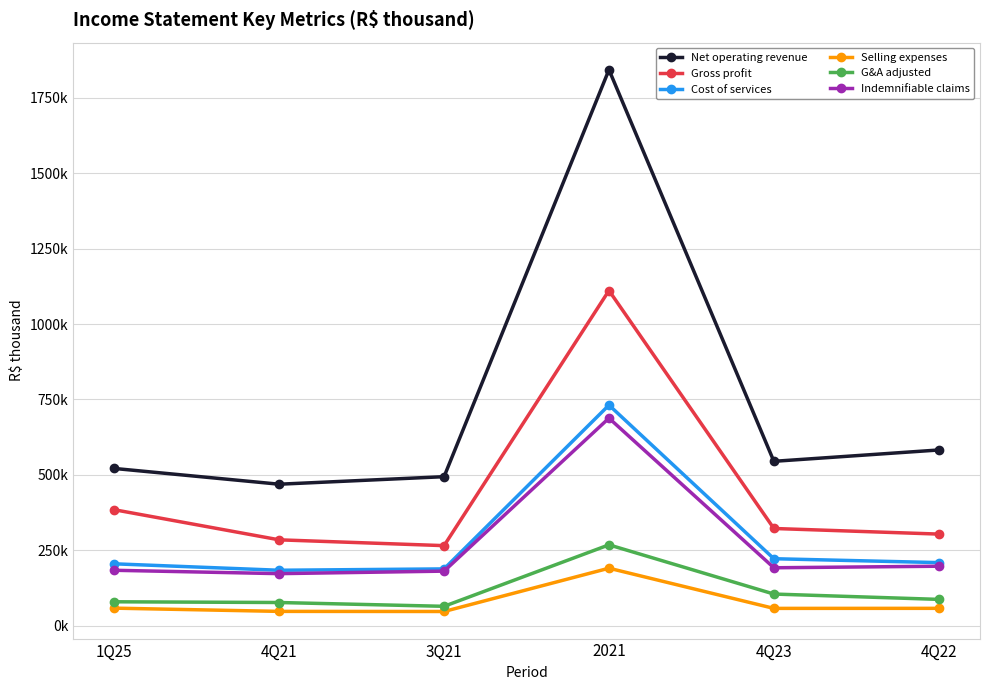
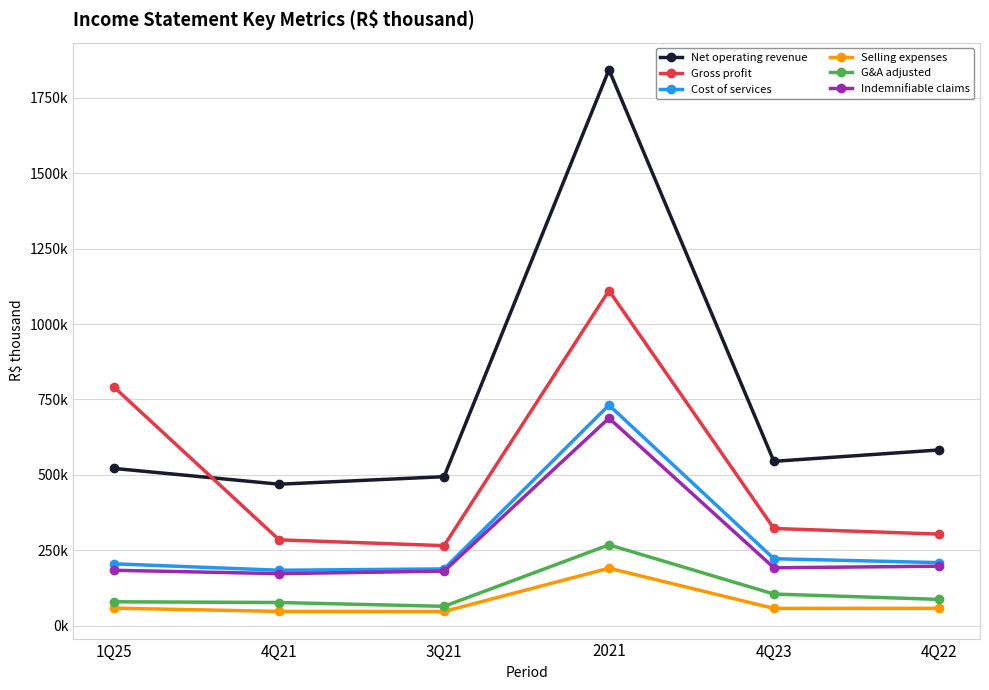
  {
    "Net operating revenue": {
      "1Q25": 520000,
      "4Q21": 470000,
      "3Q21": 490000,
      "2021": 1840000,
      "4Q23": 550000,
      "4Q22": 580000
    },
    "Gross profit": {
-     "1Q25": 380000,
+     "1Q25": 790000,
      "4Q21": 290000,
      "3Q21": 270000,
      "2021": 1110000,
      "4Q23": 320000,
      "4Q22": 300000
    },
    "Cost of services": {
      "1Q25": 210000,
      "4Q21": 180000,
      "2021": 730000,
      "4Q23": 220000,
      "4Q22": 210000
    },
    "Selling expenses": {
      "1Q25": 60000,
      "4Q21": 50000,
      "3Q21": 50000,
      "2021": 190000,
      "4Q23": 60000,
      "4Q22": 60000
    },
    "G&A adjusted": {
      "1Q25": 80000,
      "4Q21": 80000,
      "3Q21": 60000,
      "2021": 270000,
      "4Q23": 110000,
      "4Q22": 90000
    },
    "Indemnifiable claims": {
      "1Q25": 180000,
      "4Q21": 170000,
      "2021": 690000,
      "4Q23": 190000,
      "4Q22": 200000
    }
  }
